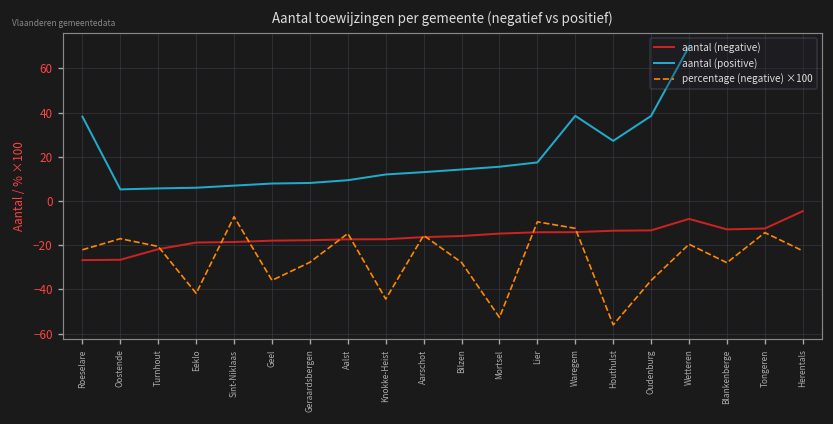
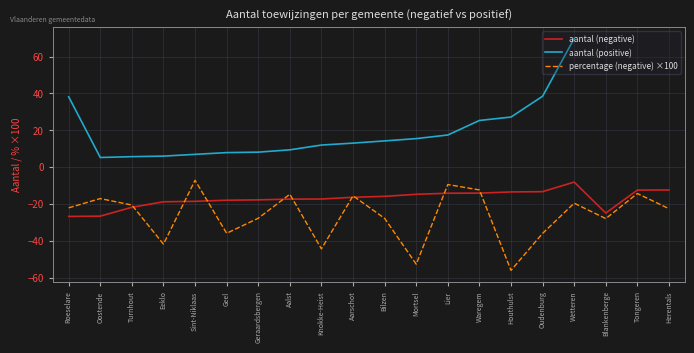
  {
    "aantal (negative)": {
      "Roeselare": -27,
      "Oostende": -27,
      "Eeklo": -19,
      "Sint-Niklaas": -19,
      "Geel": -18,
      "Geraardsbergen": -18,
      "Aalst": -17,
      "Knokke-Heist": -17,
      "Bilzen": -16,
      "Mortsel": -15,
      "Lier": -14,
      "Waregem": -14,
      "Houthulst": -13,
      "Oudenburg": -13,
      "Wetteren": -8,
-     "Blankenberge": -13,
+     "Blankenberge": -25,
      "Tongeren": -12,
-     "Herentals": -5
+     "Herentals": -12
    },
    "aantal (positive)": {
      "Roeselare": 38,
      "Oostende": 5,
      "Turnhout": 6,
      "Eeklo": 6,
      "Sint-Niklaas": 7,
      "Geel": 8,
      "Geraardsbergen": 8,
      "Aalst": 9,
      "Knokke-Heist": 12,
      "Aarschot": 13,
      "Bilzen": 14,
      "Mortsel": 16,
      "Lier": 17,
-     "Waregem": 39,
+     "Waregem": 25,
      "Houthulst": 27,
      "Oudenburg": 39
    },
    "percentage (negative) ×100": {
      "Roeselare": -22,
      "Oostende": -17,
      "Eeklo": -42,
      "Sint-Niklaas": -7,
      "Geel": -36,
      "Geraardsbergen": -28,
      "Aalst": -15,
      "Knokke-Heist": -44,
      "Bilzen": -28,
      "Mortsel": -53,
      "Lier": -9,
      "Waregem": -12,
      "Houthulst": -56,
      "Oudenburg": -36,
      "Wetteren": -20,
      "Blankenberge": -28,
      "Tongeren": -14,
      "Herentals": -23
    }
  }
